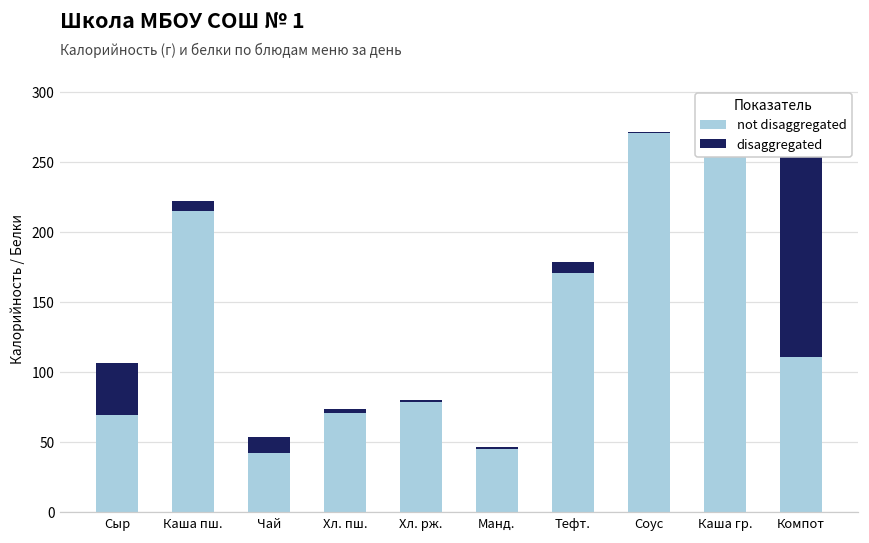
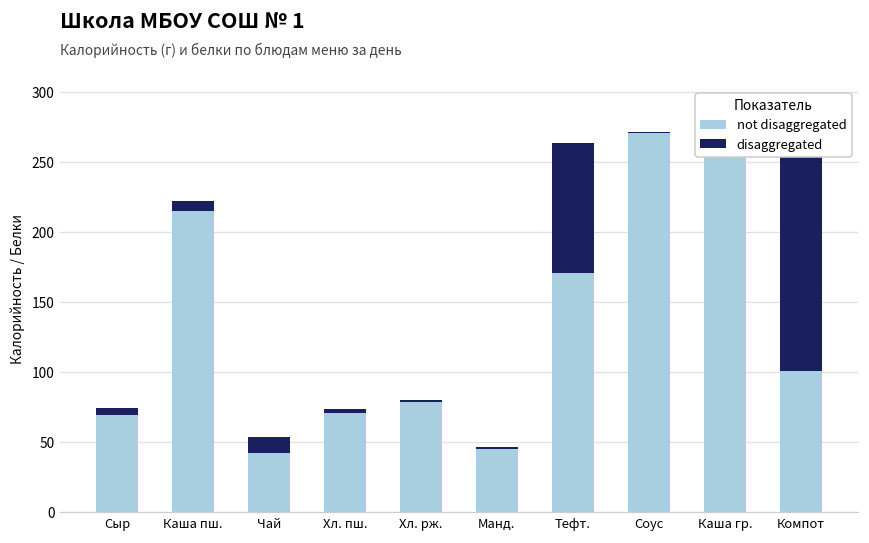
  {
    "not disaggregated": {
      "Сыр": 69,
      "Каша пш.": 215,
      "Чай": 43,
      "Хл. пш.": 71,
      "Хл. рж.": 79,
      "Манд.": 46,
      "Тефт.": 171,
      "Соус": 271,
-     "Компот": 111
+     "Компот": 101
    },
    "disaggregated": {
-     "Сыр": 38,
+     "Сыр": 5,
      "Каша пш.": 8,
      "Чай": 11,
      "Хл. пш.": 2,
-     "Тефт.": 8
+     "Тефт.": 93
    }
  }
